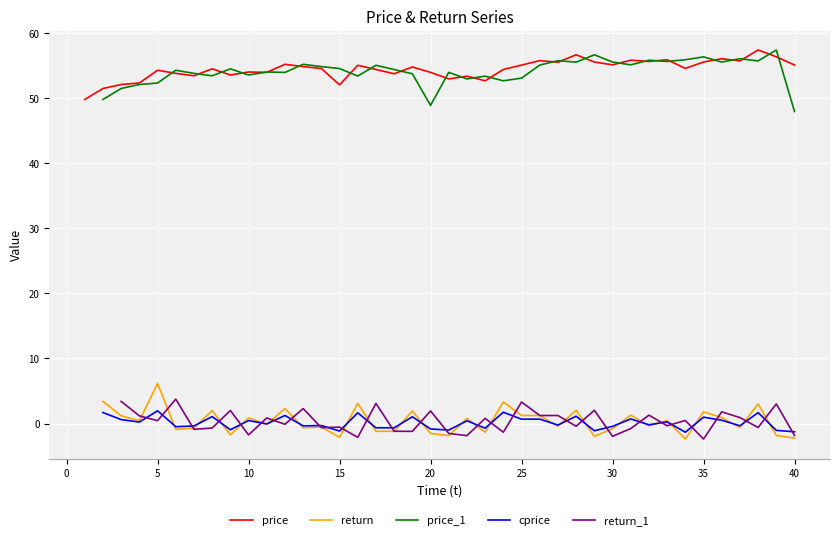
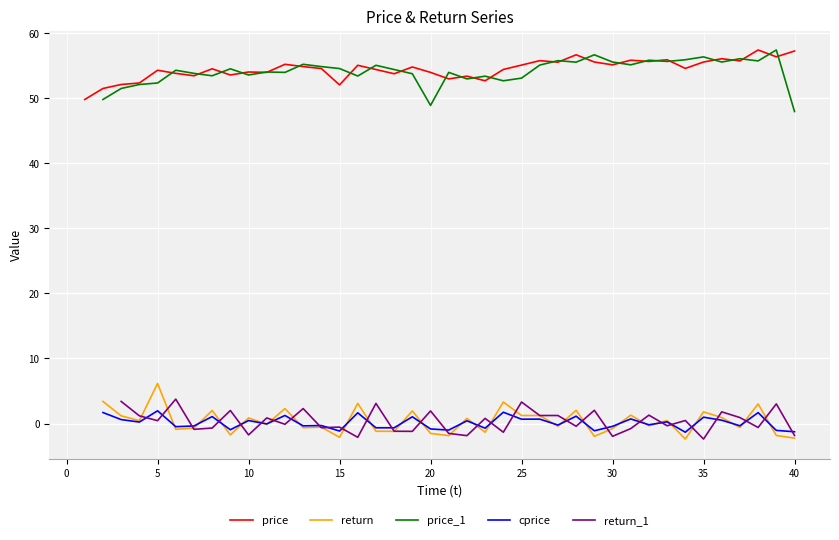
  {
    "price": {
      "5": 54,
      "10": 54,
      "15": 52,
      "20": 54,
      "25": 55,
      "30": 55,
      "35": 56,
-     "40": 55
+     "40": 57
    },
    "return": {
      "5": 6,
      "10": 1,
      "15": -2,
      "20": -2,
      "25": 1,
      "35": 2,
      "40": -2
    },
    "price_1": {
      "5": 52,
      "10": 54,
      "15": 55,
      "20": 49,
      "25": 53,
      "30": 56,
      "35": 56,
      "40": 48
    },
    "cprice": {
      "5": 2,
      "10": 0,
      "15": -1,
      "20": -1,
      "25": 1,
      "35": 1,
      "40": -1
    },
    "return_1": {
      "5": 0,
      "10": -2,
      "15": -1,
      "20": 2,
      "25": 3,
      "30": -2,
      "35": -2,
      "40": -2
    }
  }
